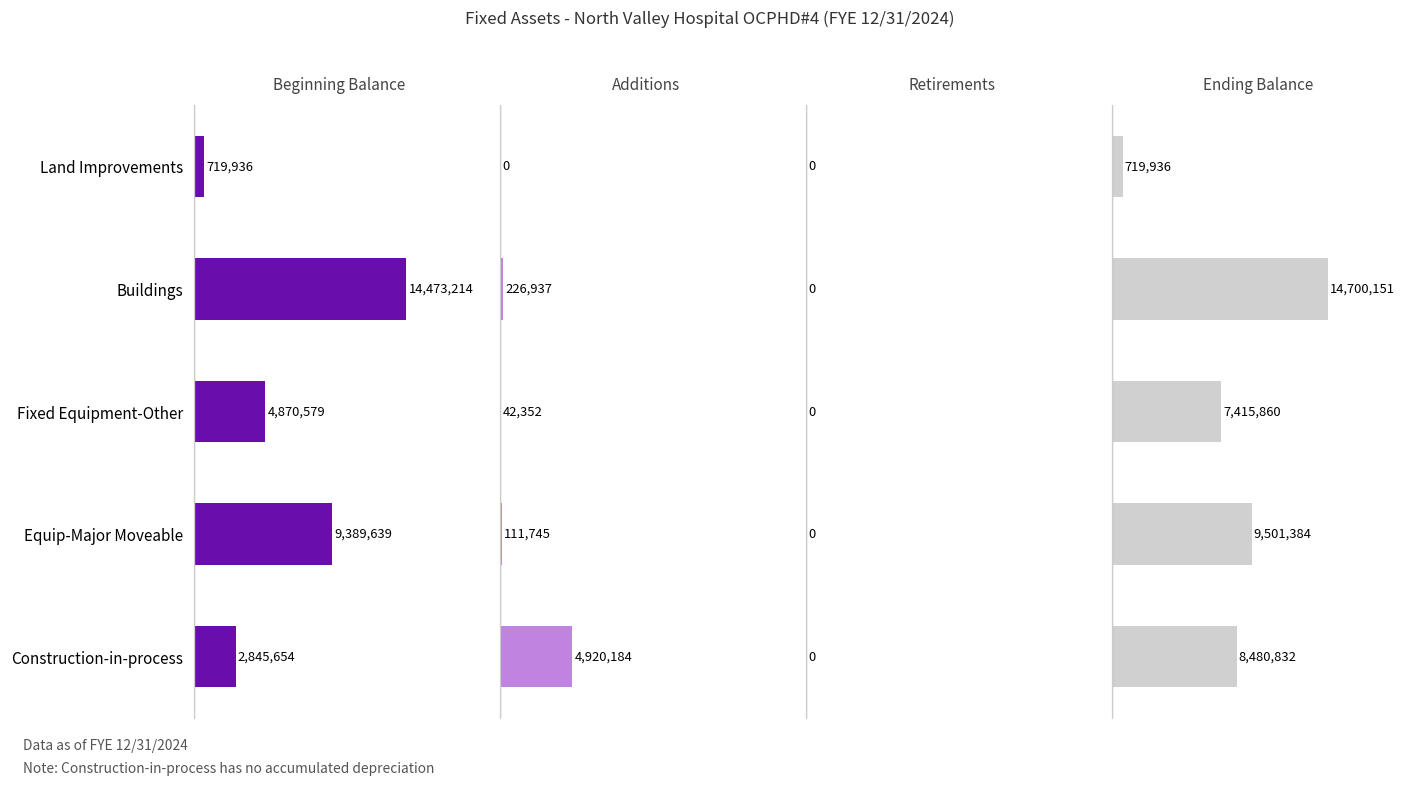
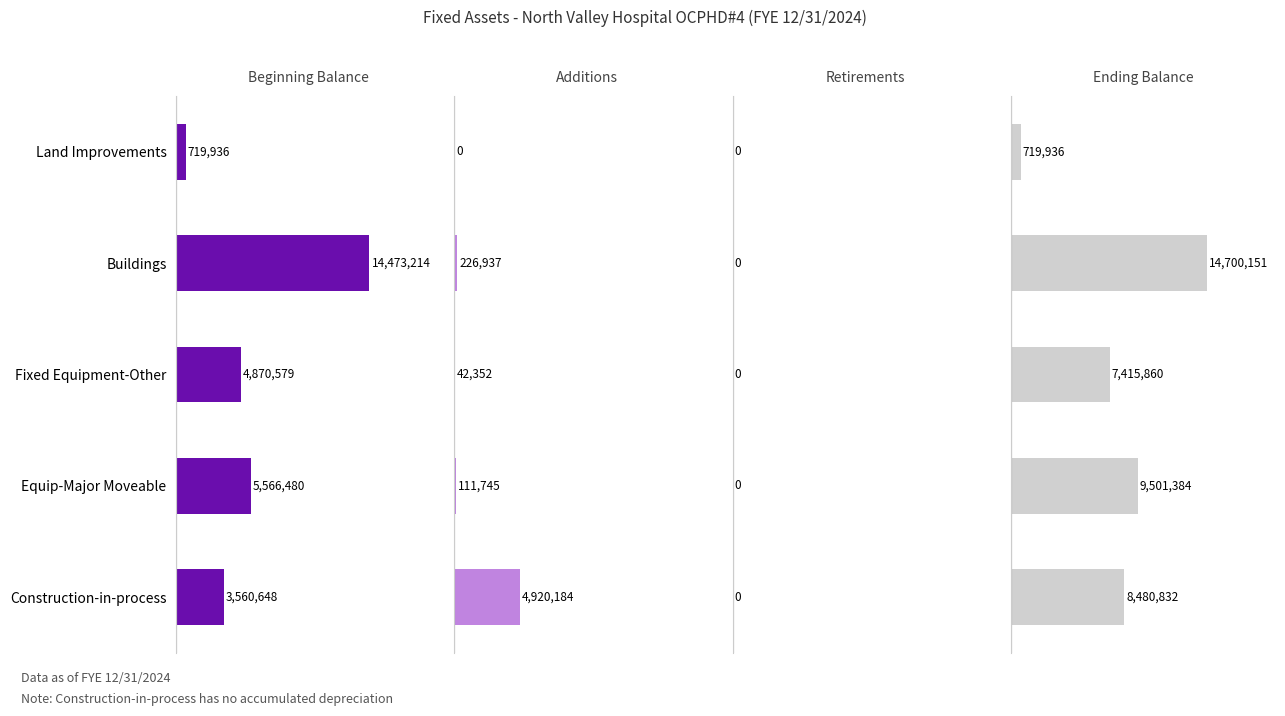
  {
    "Beginning Balance": {
      "Land Improvements": "719,936",
      "Buildings": "14,473,214",
      "Fixed Equipment-Other": "4,870,579",
-     "Equip-Major Moveable": "9,389,639",
-     "Construction-in-process": "2,845,654"
+     "Equip-Major Moveable": "5,566,480",
+     "Construction-in-process": "3,560,648"
    }
  }
